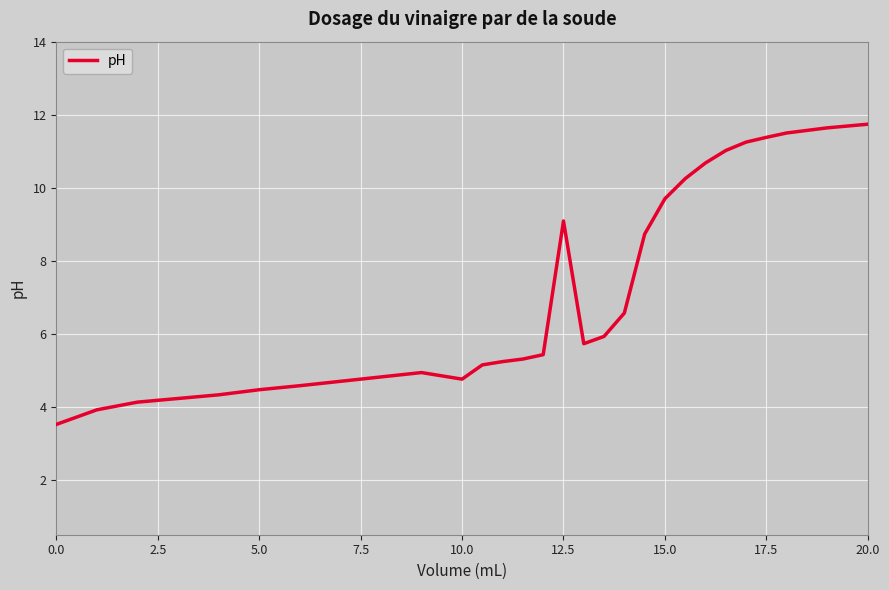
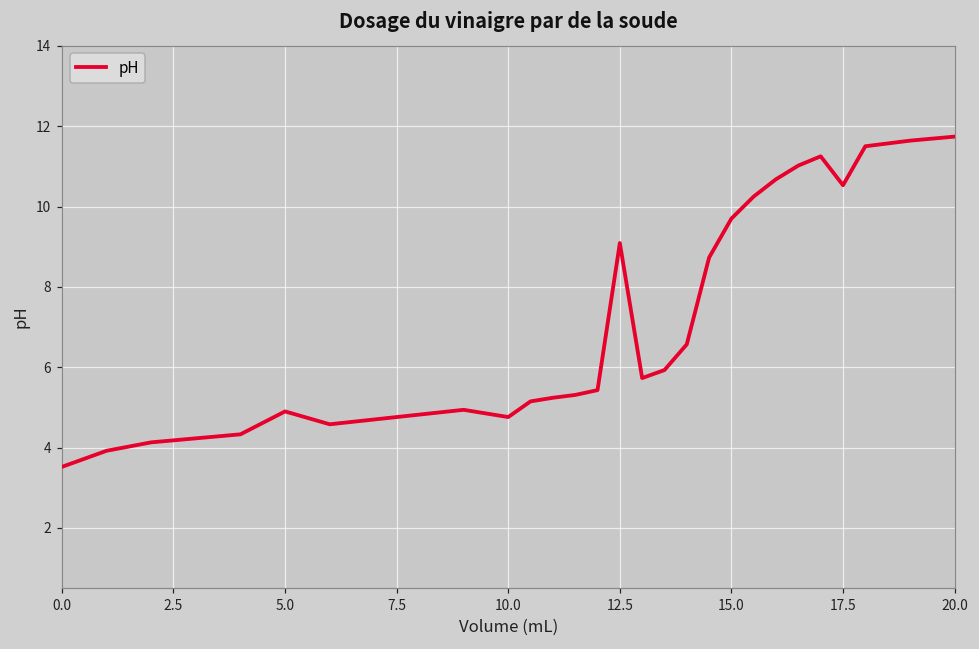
  {
    "0.0": 3.5,
-   "5.0": 4.5,
+   "5.0": 4.9,
    "10.0": 4.8,
    "12.5": 9.1,
    "15.0": 9.7,
-   "17.5": 11.4,
+   "17.5": 10.5,
    "20.0": 11.7
  }
